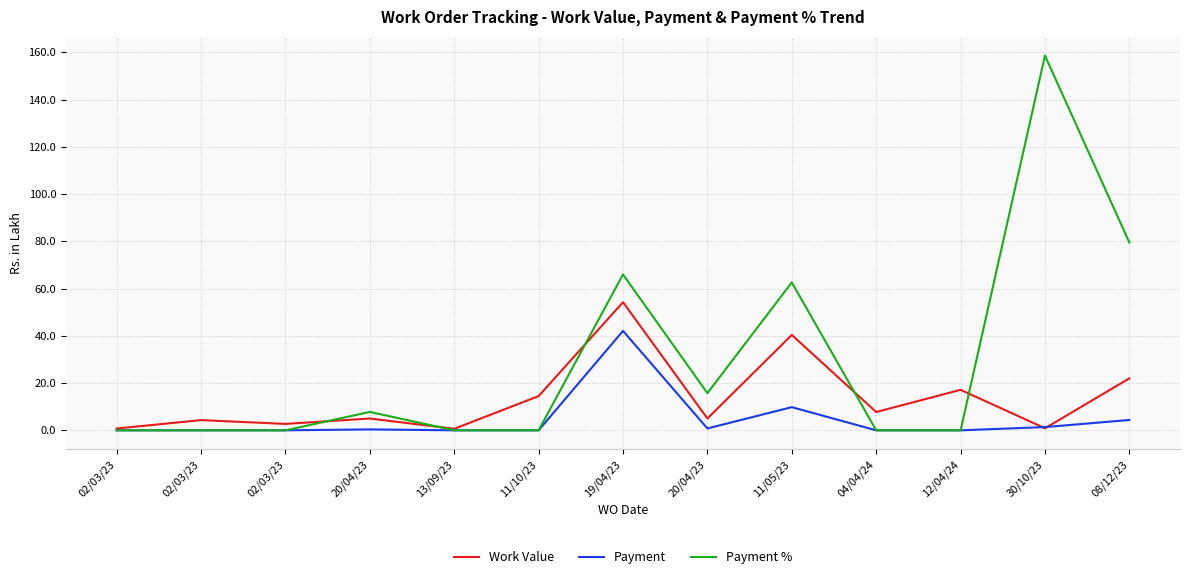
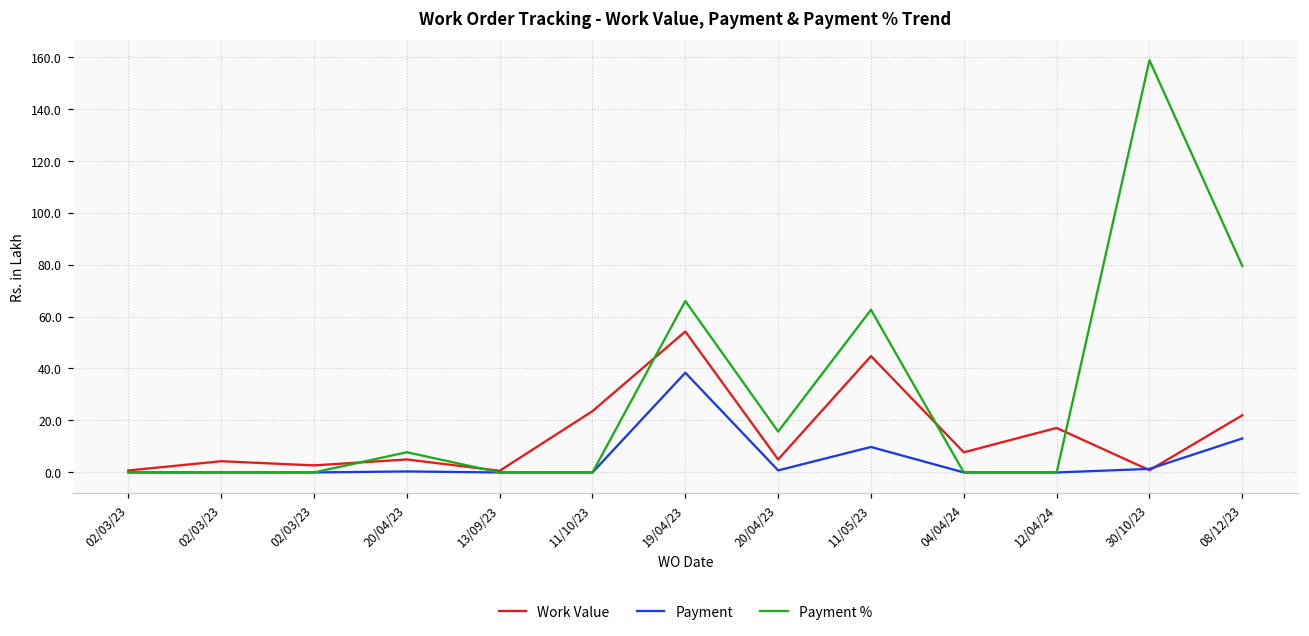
  {
    "Work Value": {
-     "11/10/23": 14,
+     "11/10/23": 24,
      "19/04/23": 54,
-     "11/05/23": 40,
+     "11/05/23": 45,
      "04/04/24": 8,
      "12/04/24": 17,
      "08/12/23": 22
    },
    "Payment": {
-     "19/04/23": 42,
+     "19/04/23": 38,
      "11/05/23": 10,
-     "08/12/23": 4
+     "08/12/23": 13
    },
    "Payment %": {
      "19/04/23": 66,
      "11/05/23": 63,
      "30/10/23": 159,
      "08/12/23": 79
    }
  }
